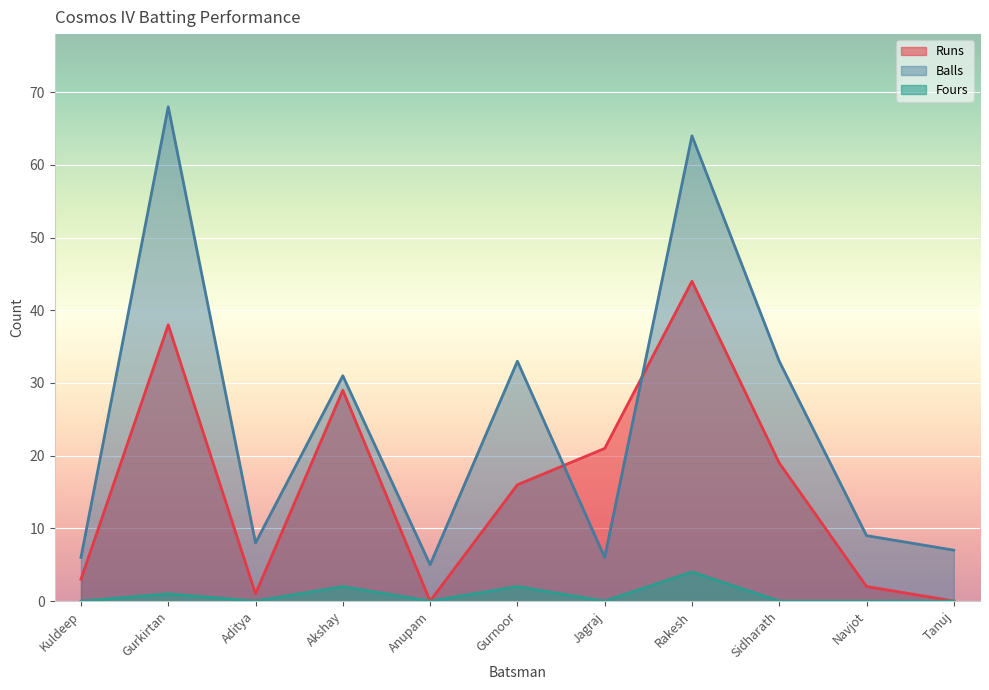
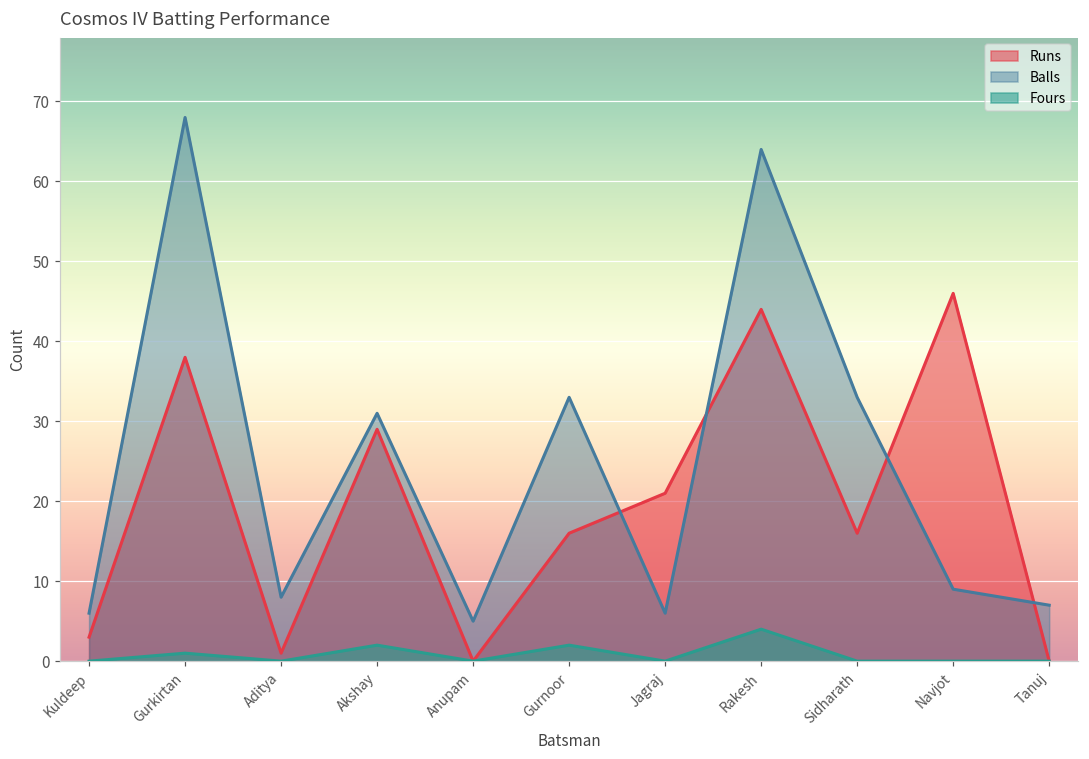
  {
    "Runs": {
      "Kuldeep": 3,
      "Gurkirtan": 38,
      "Aditya": 1,
      "Akshay": 29,
      "Gurnoor": 16,
      "Jagraj": 21,
      "Rakesh": 44,
-     "Sidharath": 19,
-     "Navjot": 2
+     "Sidharath": 16,
+     "Navjot": 46
    }
  }
